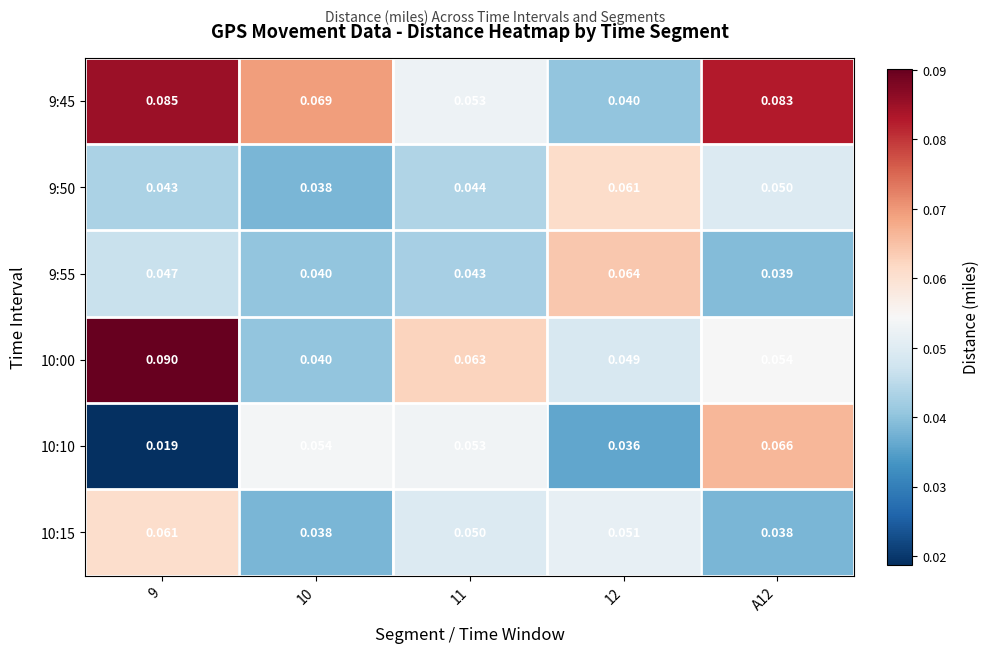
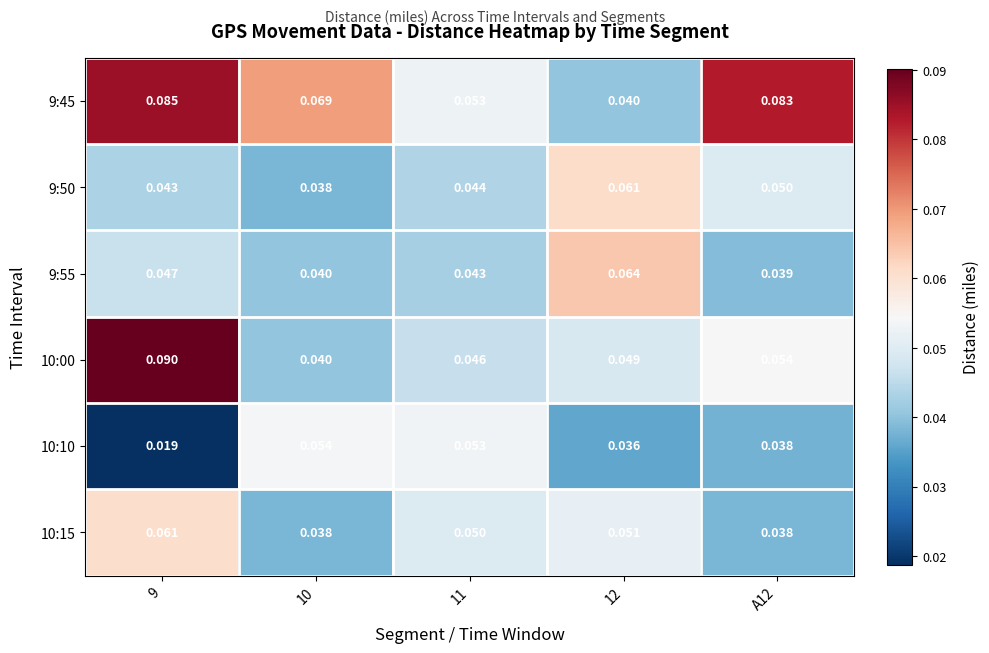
  {
    "9:45": {
      "9": 0.085,
      "10": 0.069,
      "12": 0.040,
      "A12": 0.083
    },
    "9:50": {
      "9": 0.043,
      "10": 0.038,
      "11": 0.044,
      "12": 0.061
    },
    "9:55": {
      "9": 0.047,
      "10": 0.040,
      "11": 0.043,
      "12": 0.064,
      "A12": 0.039
    },
    "10:00": {
      "9": 0.090,
      "10": 0.040,
-     "11": 0.063
+     "11": 0.046
    },
    "10:10": {
      "9": 0.019,
      "12": 0.036,
-     "A12": 0.066
+     "A12": 0.038
    },
    "10:15": {
      "9": 0.061,
      "10": 0.038,
      "A12": 0.038
    }
  }
